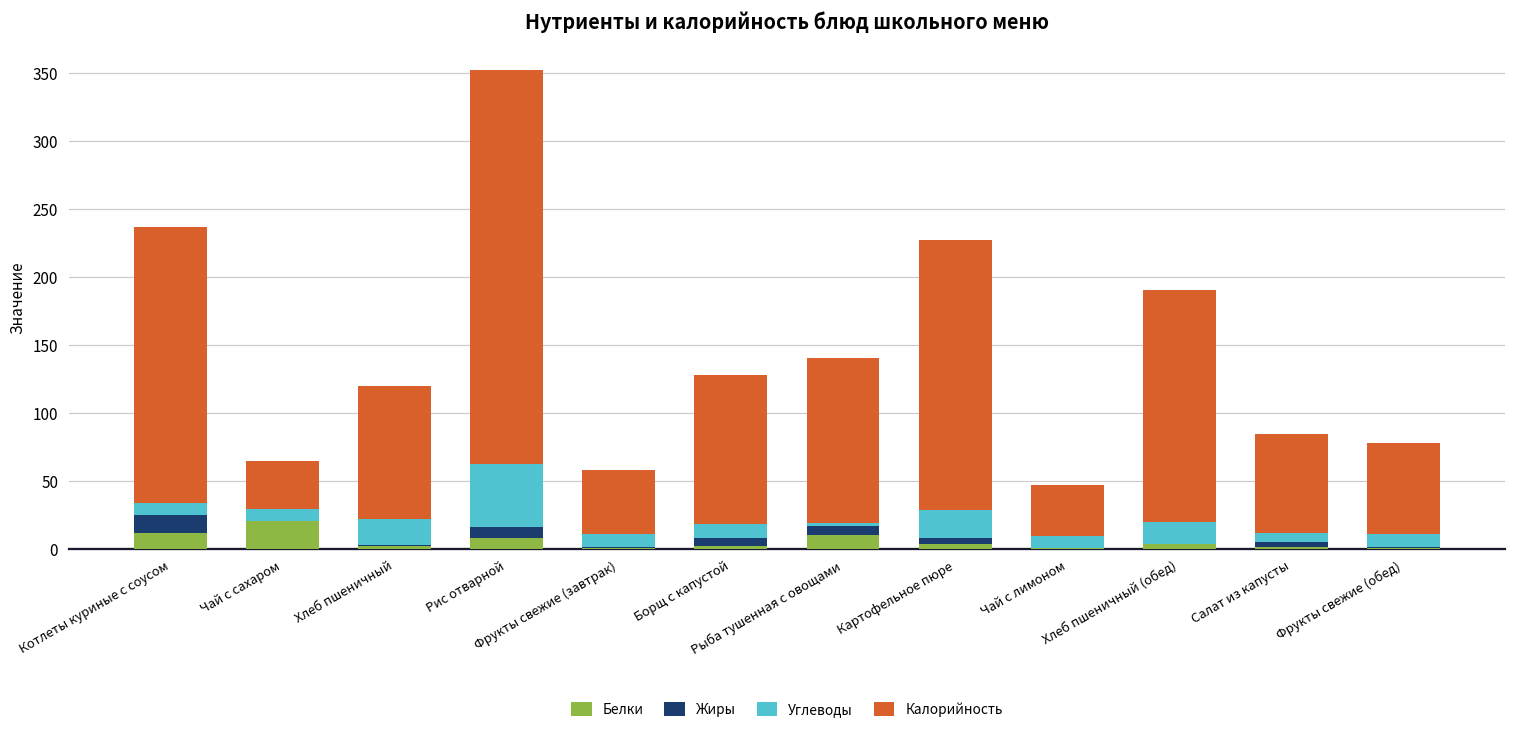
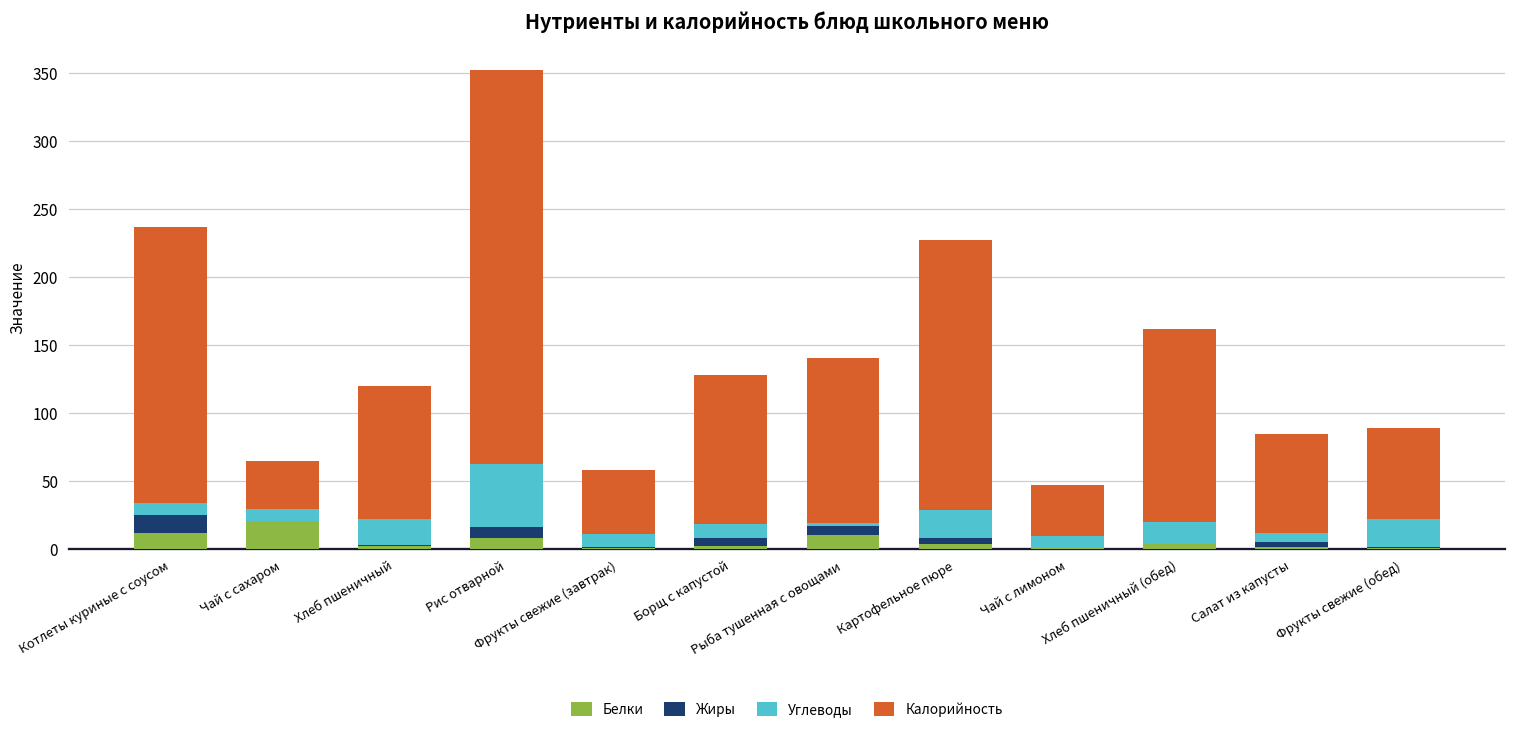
  {
    "Белки": {
      "Котлеты куриные с соусом": 11,
      "Чай с сахаром": 20,
      "Рис отварной": 8,
      "Борщ с капустой": 2,
      "Рыба тушенная с овощами": 10,
      "Картофельное пюре": 3,
      "Хлеб пшеничный (обед)": 3
    },
    "Жиры": {
      "Котлеты куриные с соусом": 14,
      "Чай с сахаром": 0,
      "Рис отварной": 8,
      "Борщ с капустой": 6,
      "Рыба тушенная с овощами": 7,
      "Картофельное пюре": 5,
      "Чай с лимоном": 0,
      "Салат из капусты": 3
    },
    "Углеводы": {
      "Котлеты куриные с соусом": 9,
      "Чай с сахаром": 9,
      "Хлеб пшеничный": 19,
      "Рис отварной": 47,
      "Фрукты свежие (завтрак)": 10,
      "Борщ с капустой": 10,
      "Рыба тушенная с овощами": 2,
      "Картофельное пюре": 20,
      "Чай с лимоном": 9,
      "Хлеб пшеничный (обед)": 16,
      "Салат из капусты": 7,
-     "Фрукты свежие (обед)": 10
+     "Фрукты свежие (обед)": 21
    },
    "Калорийность": {
      "Котлеты куриные с соусом": 203,
      "Чай с сахаром": 35,
      "Хлеб пшеничный": 98,
      "Рис отварной": 289,
      "Фрукты свежие (завтрак)": 47,
      "Борщ с капустой": 110,
      "Рыба тушенная с овощами": 121,
      "Картофельное пюре": 199,
      "Чай с лимоном": 37,
-     "Хлеб пшеничный (обед)": 171,
+     "Хлеб пшеничный (обед)": 142,
      "Салат из капусты": 73,
      "Фрукты свежие (обед)": 67
    }
  }
